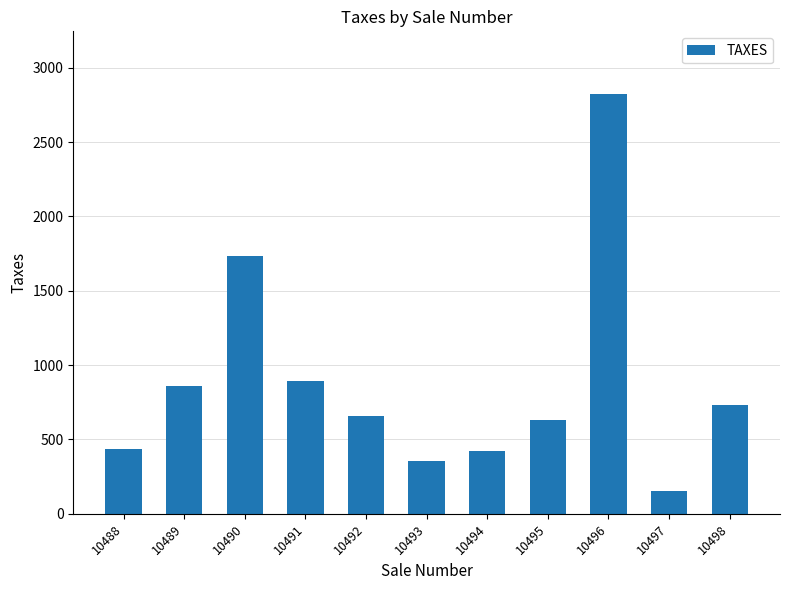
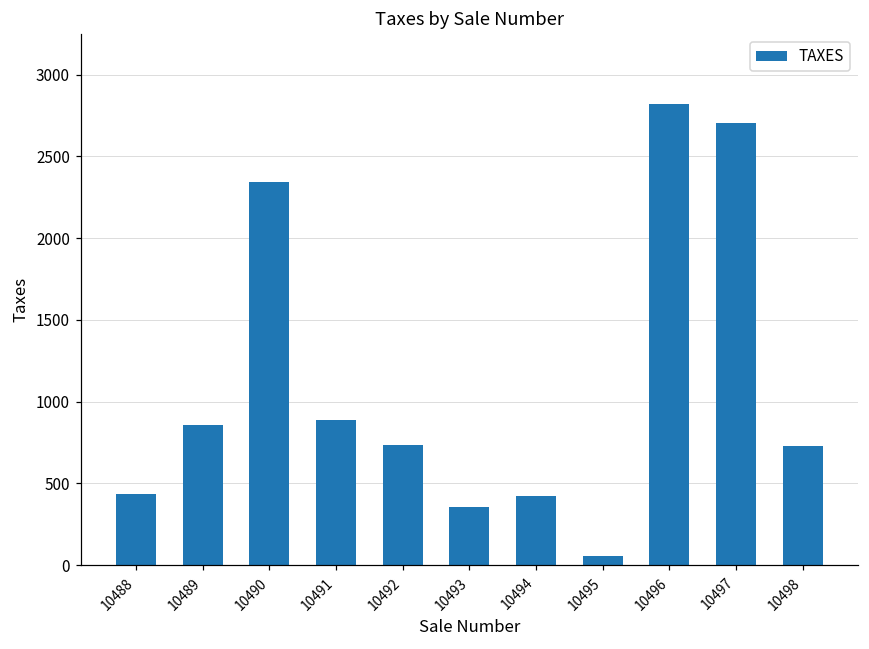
  {
    "10488": 430,
    "10489": 860,
-   "10490": 1730,
+   "10490": 2340,
    "10491": 890,
-   "10492": 660,
+   "10492": 730,
    "10493": 360,
    "10494": 420,
-   "10495": 630,
+   "10495": 60,
    "10496": 2820,
-   "10497": 150,
+   "10497": 2700,
    "10498": 730
  }
